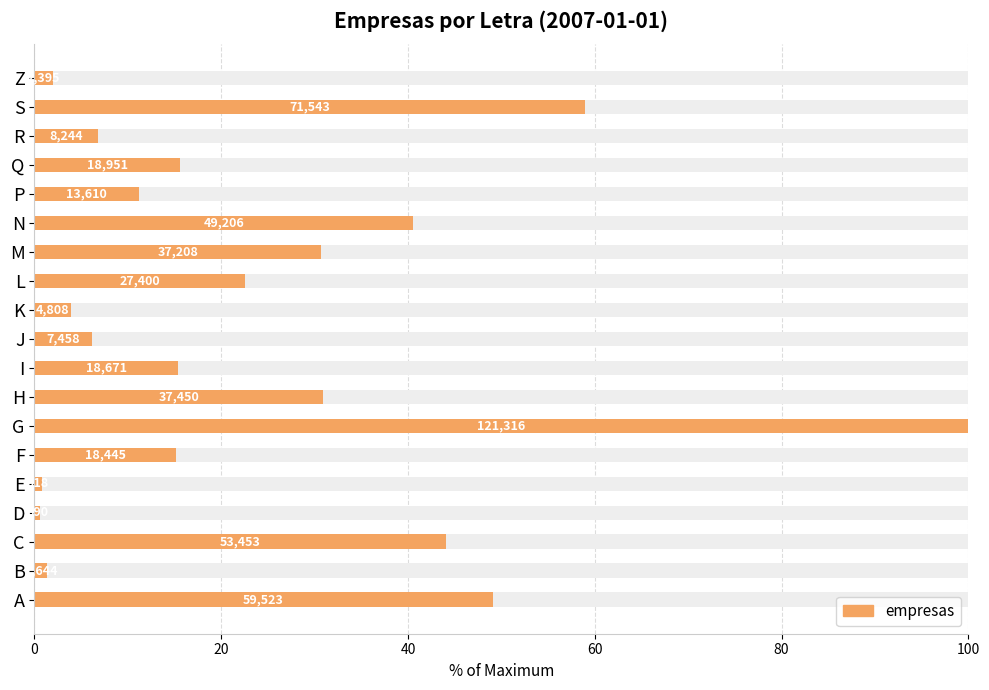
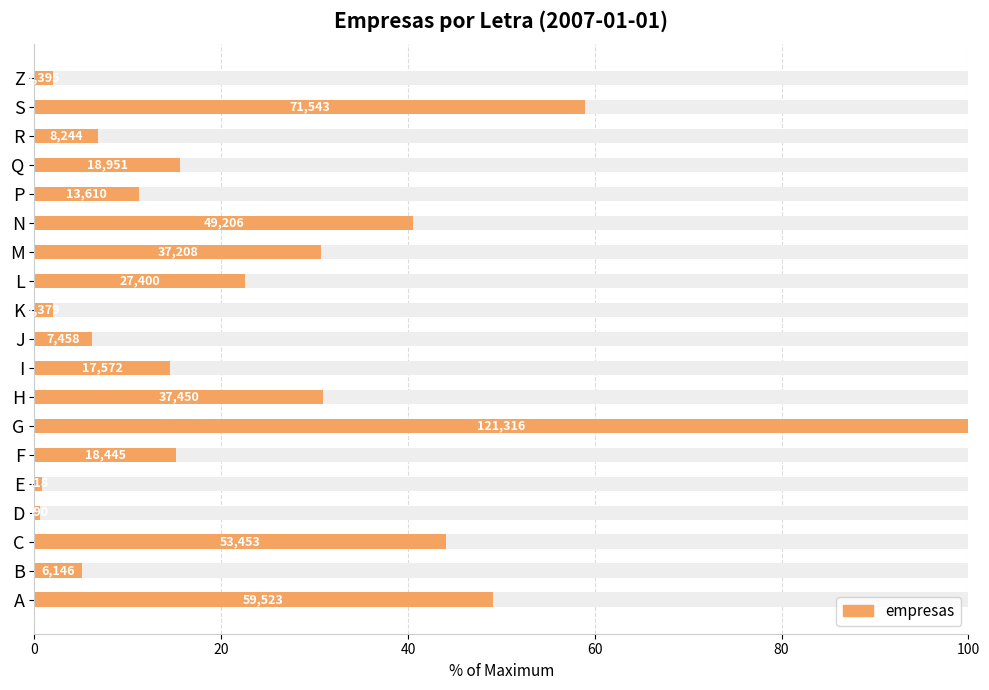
  {
    "empresas": {
-     "K": "4,808",
-     "I": "18,671",
-     "B": "1"
+     "K": "2,379",
+     "I": "17,572",
+     "B": "5"
    }
  }
